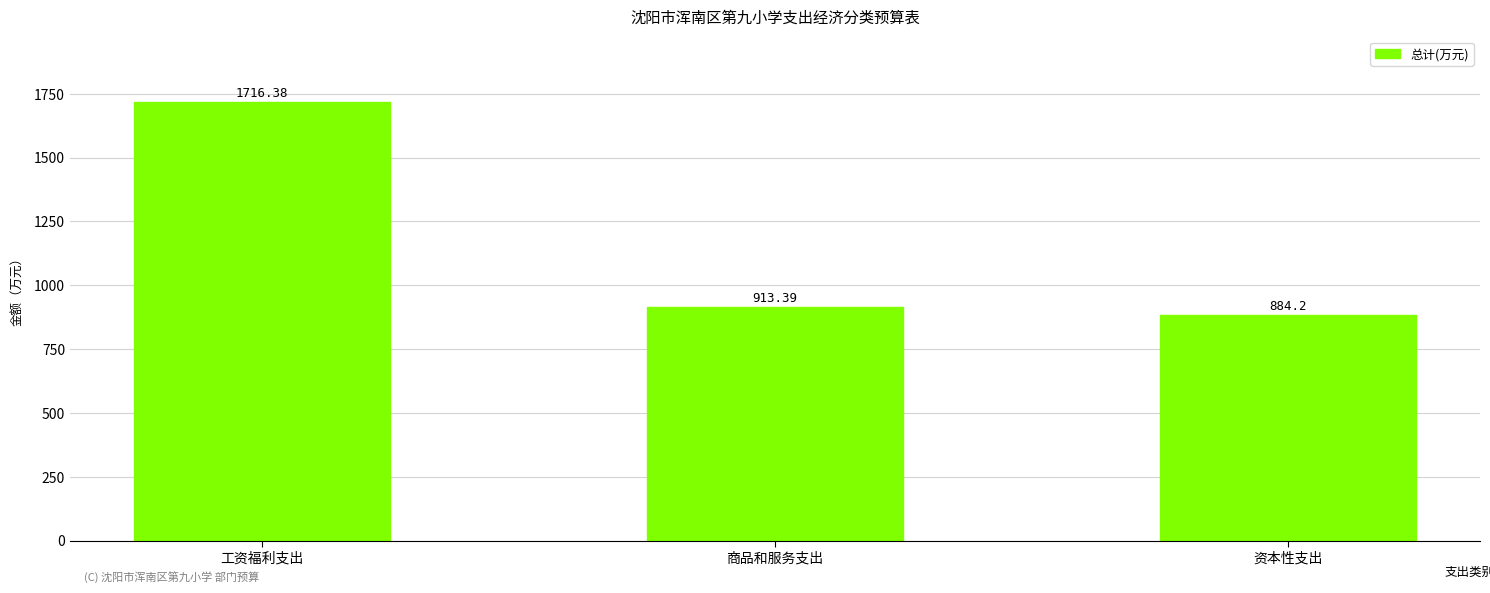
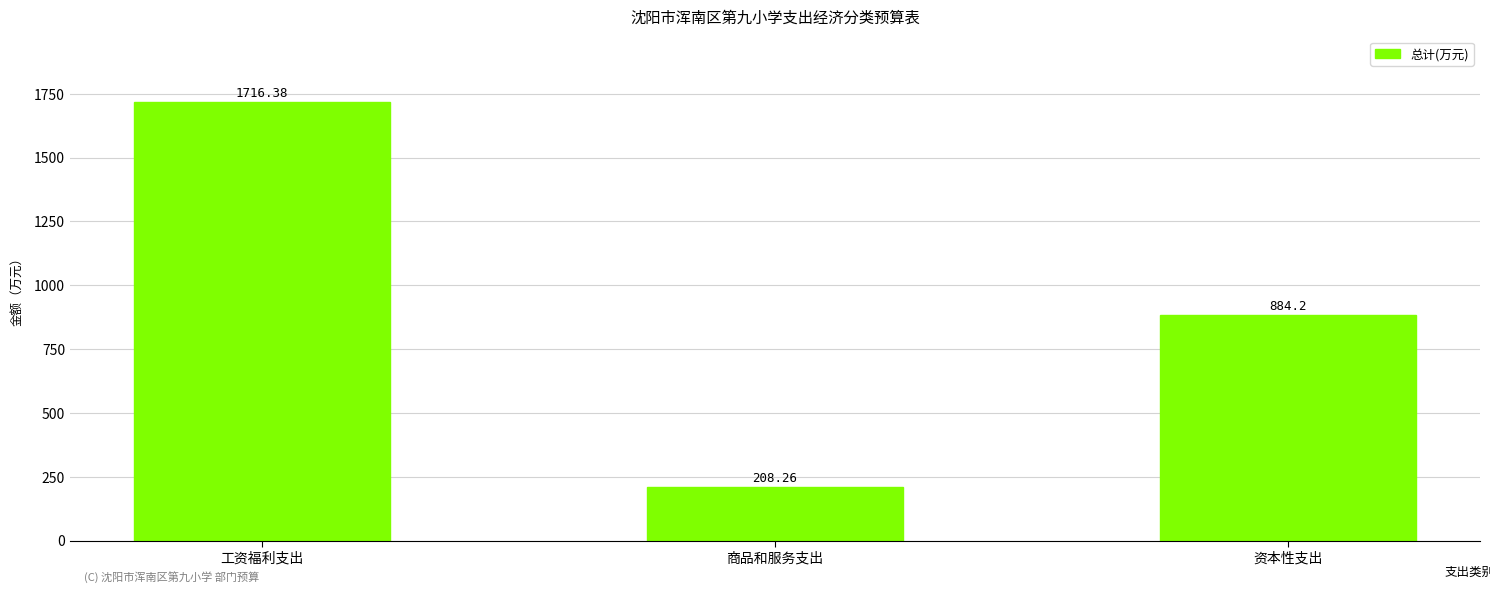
  {
    "工资福利支出": 1716.38,
-   "商品和服务支出": 913.39,
+   "商品和服务支出": 208.26,
    "资本性支出": 884.2
  }
